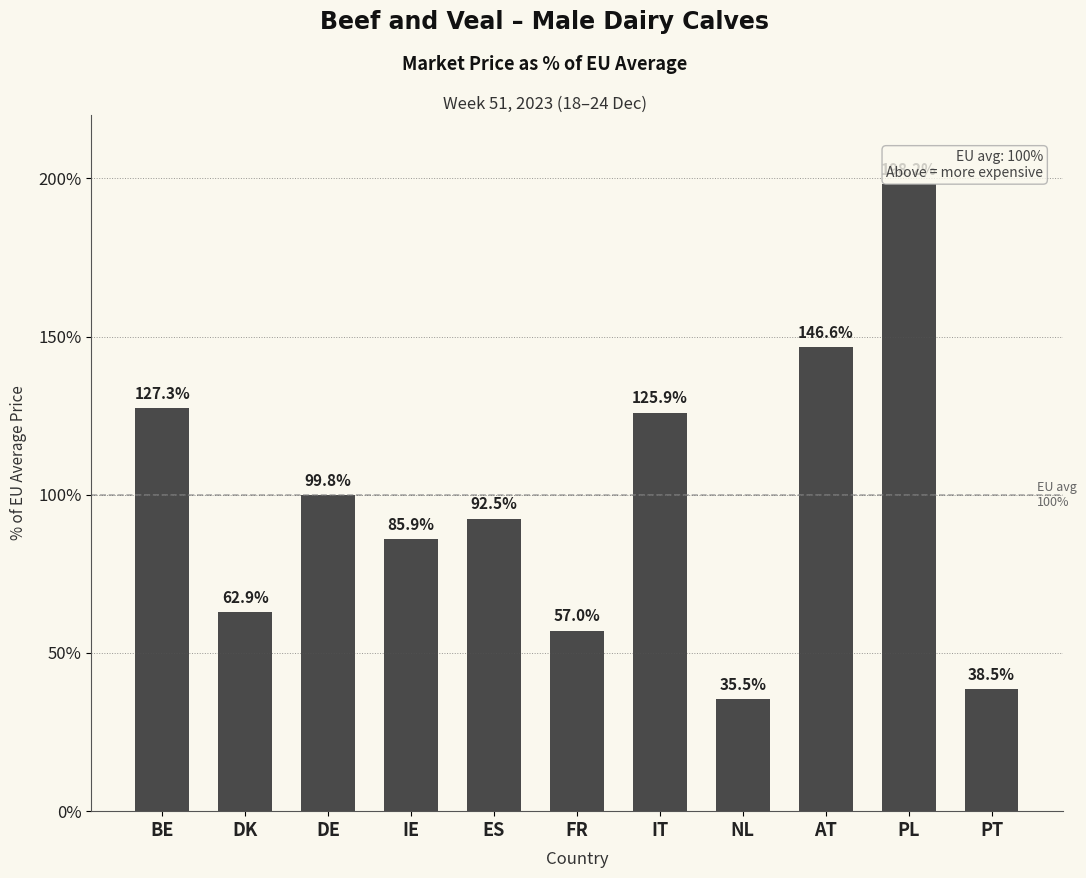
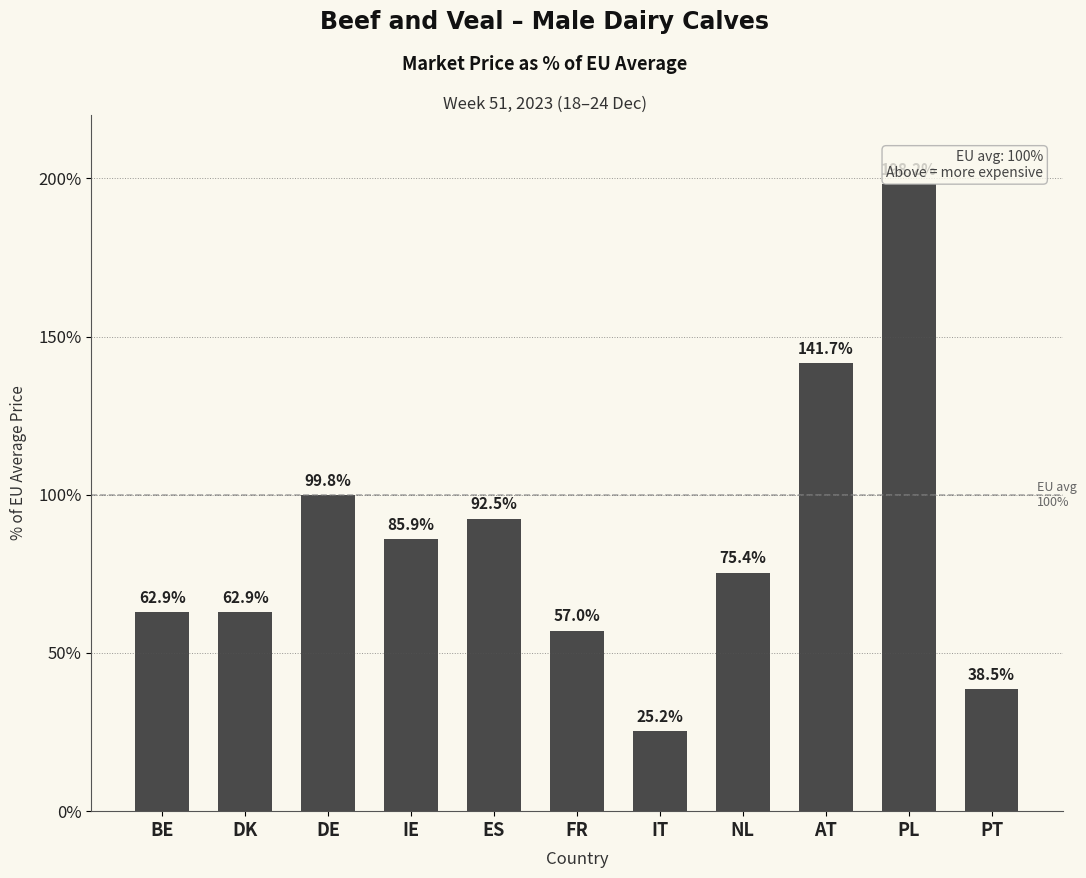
  {
-   "BE": "127.3%",
+   "BE": "62.9%",
    "DK": "62.9%",
    "DE": "99.8%",
    "IE": "85.9%",
    "ES": "92.5%",
    "FR": "57.0%",
-   "IT": "125.9%",
-   "NL": "35.5%",
-   "AT": "146.6%",
+   "IT": "25.2%",
+   "NL": "75.4%",
+   "AT": "141.7%",
    "PT": "38.5%"
  }
